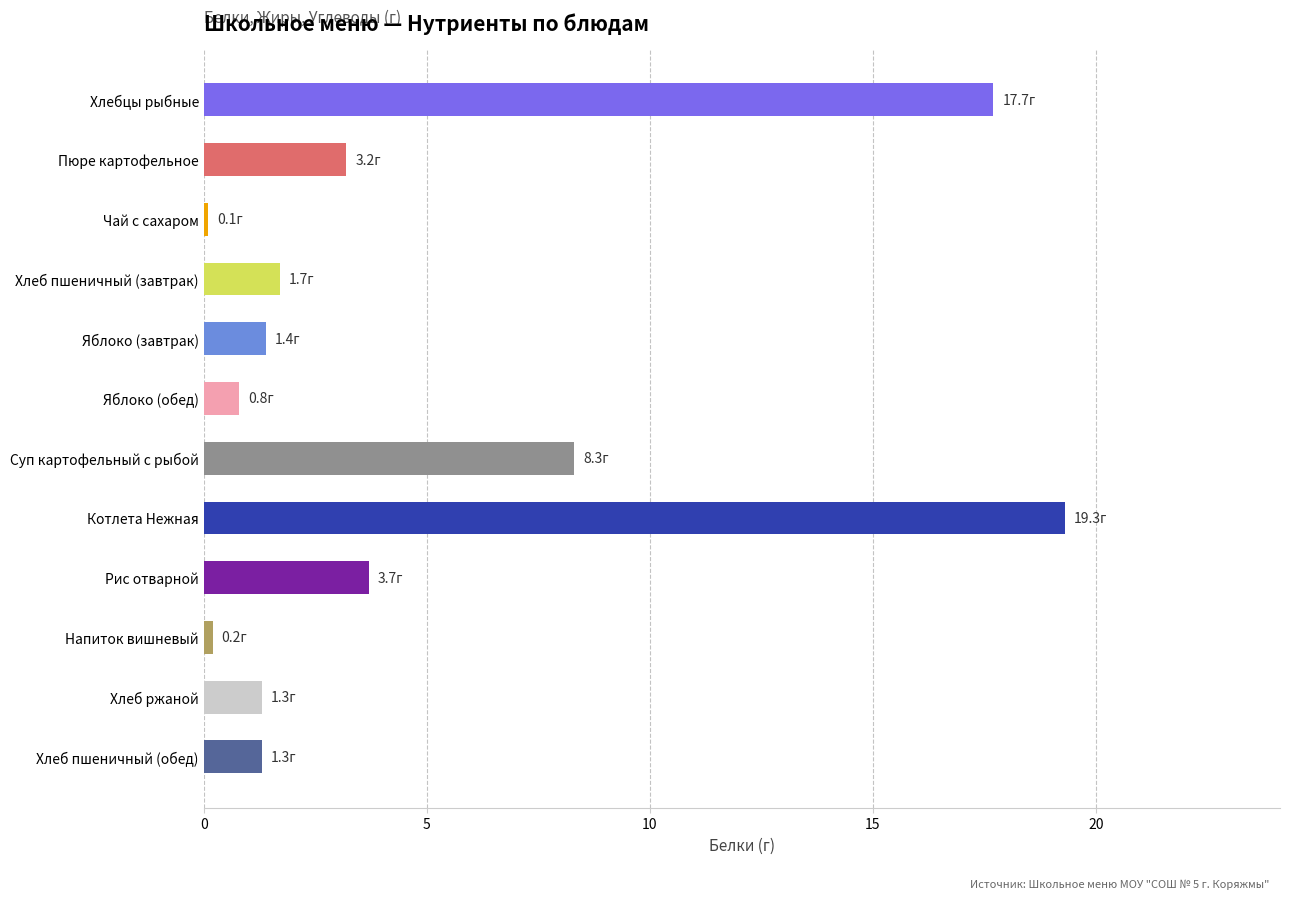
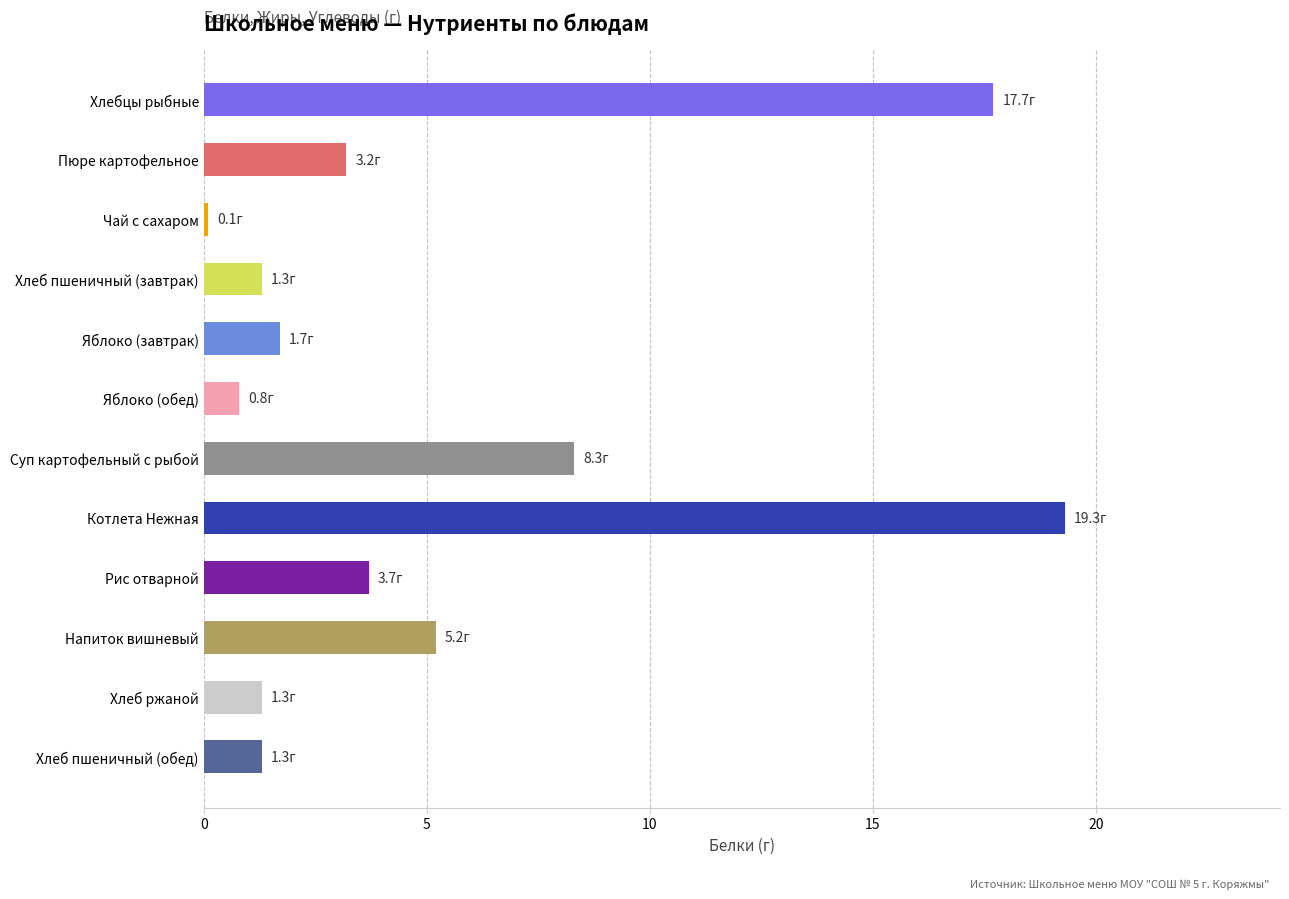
  {
    "Хлебцы рыбные": "17.7г",
    "Пюре картофельное": "3.2г",
    "Чай с сахаром": "0.1г",
-   "Хлеб пшеничный (завтрак)": "1.7г",
-   "Яблоко (завтрак)": "1.4г",
+   "Хлеб пшеничный (завтрак)": "1.3г",
+   "Яблоко (завтрак)": "1.7г",
    "Яблоко (обед)": "0.8г",
    "Суп картофельный с рыбой": "8.3г",
    "Котлета Нежная": "19.3г",
    "Рис отварной": "3.7г",
-   "Напиток вишневый": "0.2г",
+   "Напиток вишневый": "5.2г",
    "Хлеб ржаной": "1.3г",
    "Хлеб пшеничный (обед)": "1.3г"
  }
